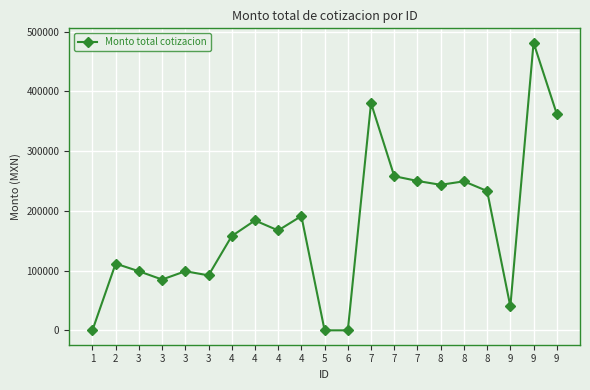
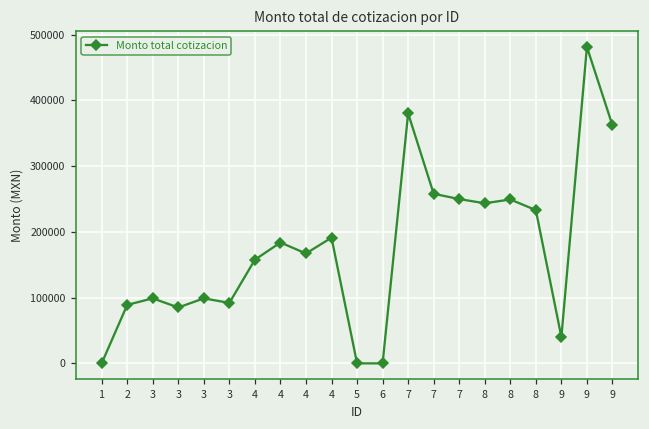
  {
    "1": 0,
-   "2": 110000,
+   "2": 90000,
    "5": 0,
    "6": 0
  }
